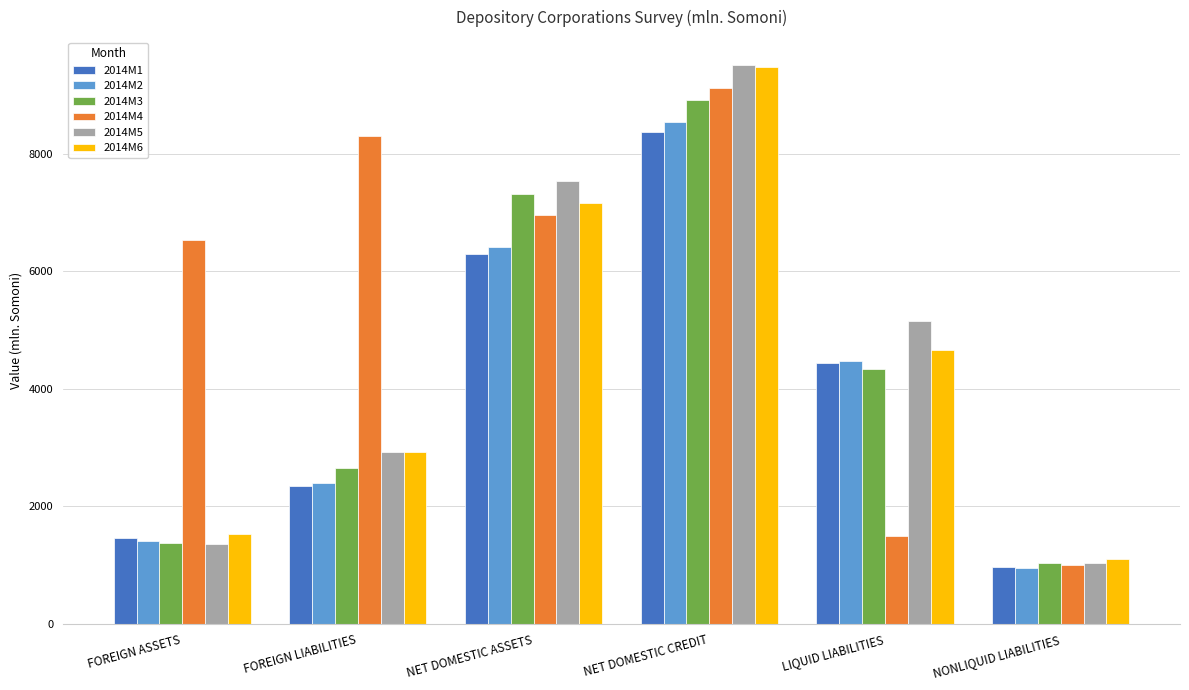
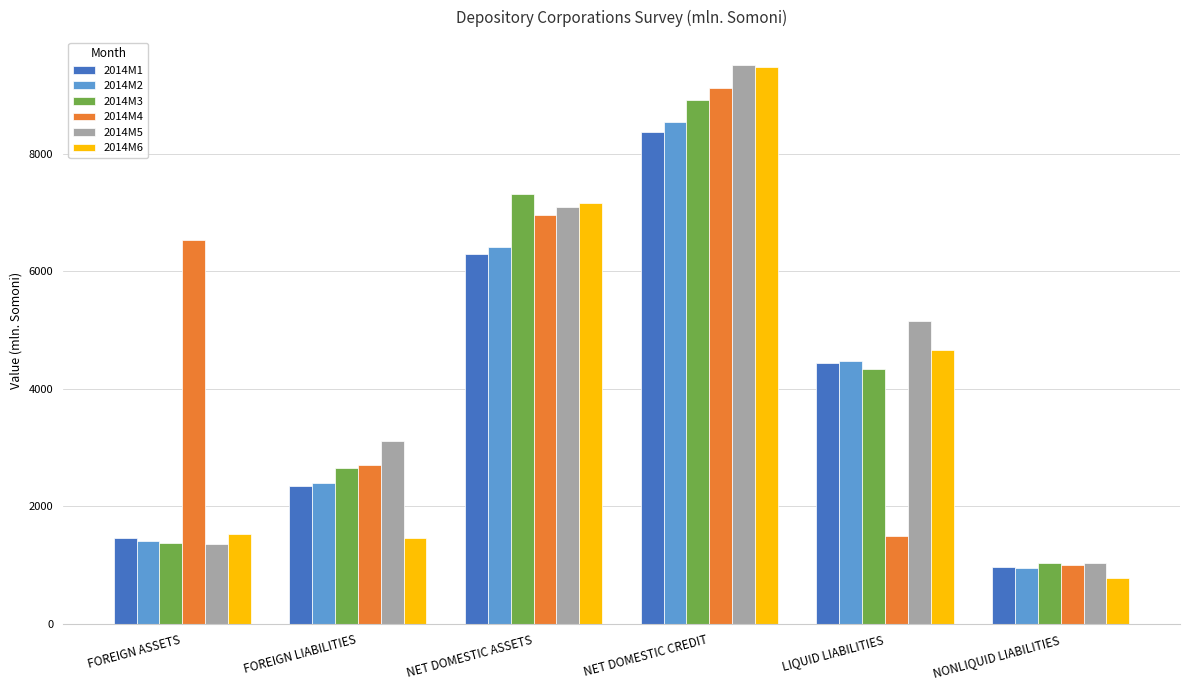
  {
    "2014M3": {
      "FOREIGN ASSETS": 1400,
      "FOREIGN LIABILITIES": 2700,
      "NET DOMESTIC ASSETS": 7300,
      "NET DOMESTIC CREDIT": 8900,
      "LIQUID LIABILITIES": 4300,
      "NONLIQUID LIABILITIES": 1000
    },
    "2014M4": {
      "FOREIGN ASSETS": 6500,
-     "FOREIGN LIABILITIES": 8300,
+     "FOREIGN LIABILITIES": 2700,
      "NET DOMESTIC ASSETS": 7000,
      "NET DOMESTIC CREDIT": 9100,
      "LIQUID LIABILITIES": 1500,
      "NONLIQUID LIABILITIES": 1000
    },
    "2014M5": {
      "FOREIGN ASSETS": 1400,
-     "FOREIGN LIABILITIES": 2900,
-     "NET DOMESTIC ASSETS": 7500,
+     "FOREIGN LIABILITIES": 3100,
+     "NET DOMESTIC ASSETS": 7100,
      "NET DOMESTIC CREDIT": 9500,
      "LIQUID LIABILITIES": 5200,
      "NONLIQUID LIABILITIES": 1000
    },
    "2014M6": {
      "FOREIGN ASSETS": 1500,
-     "FOREIGN LIABILITIES": 2900,
+     "FOREIGN LIABILITIES": 1500,
      "NET DOMESTIC ASSETS": 7200,
      "NET DOMESTIC CREDIT": 9500,
      "LIQUID LIABILITIES": 4700,
-     "NONLIQUID LIABILITIES": 1100
+     "NONLIQUID LIABILITIES": 800
    }
  }
